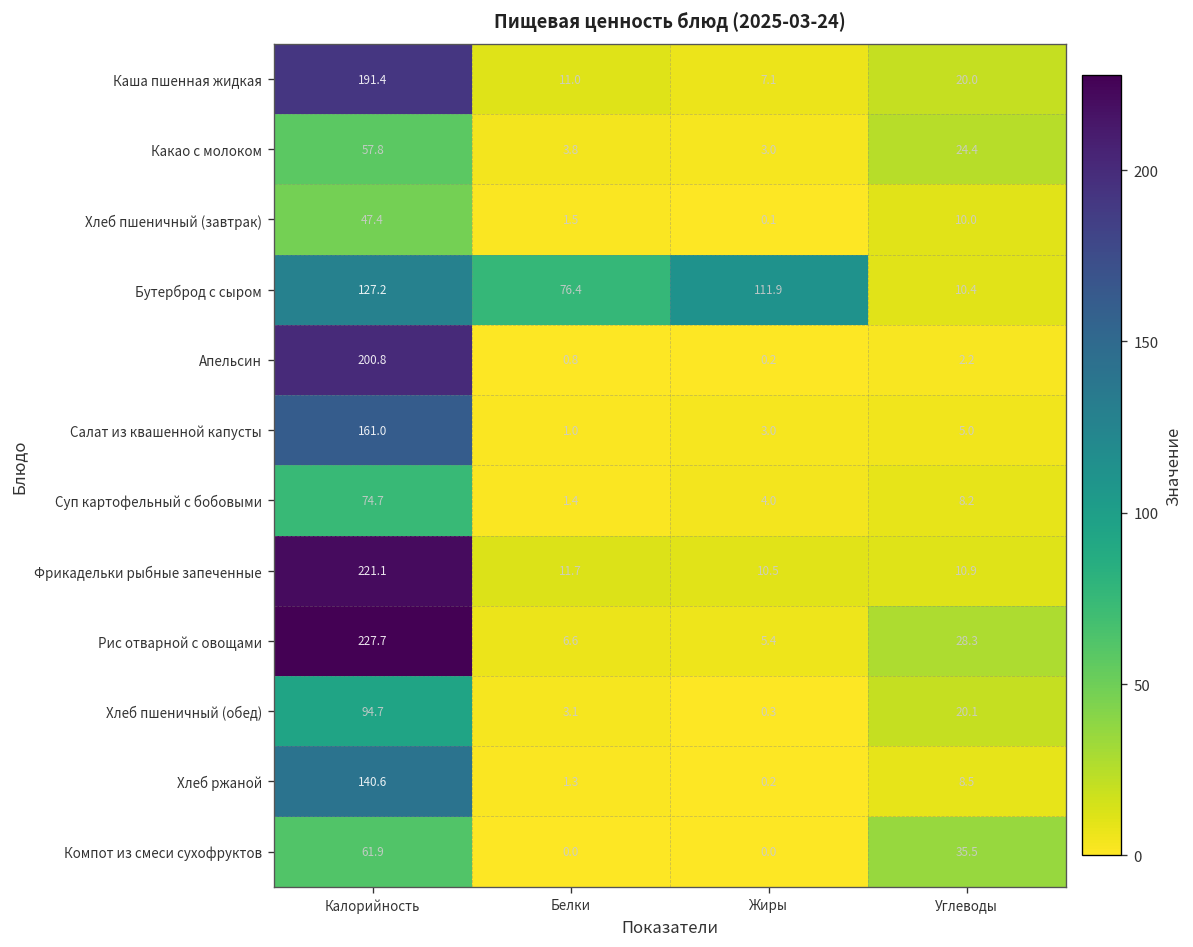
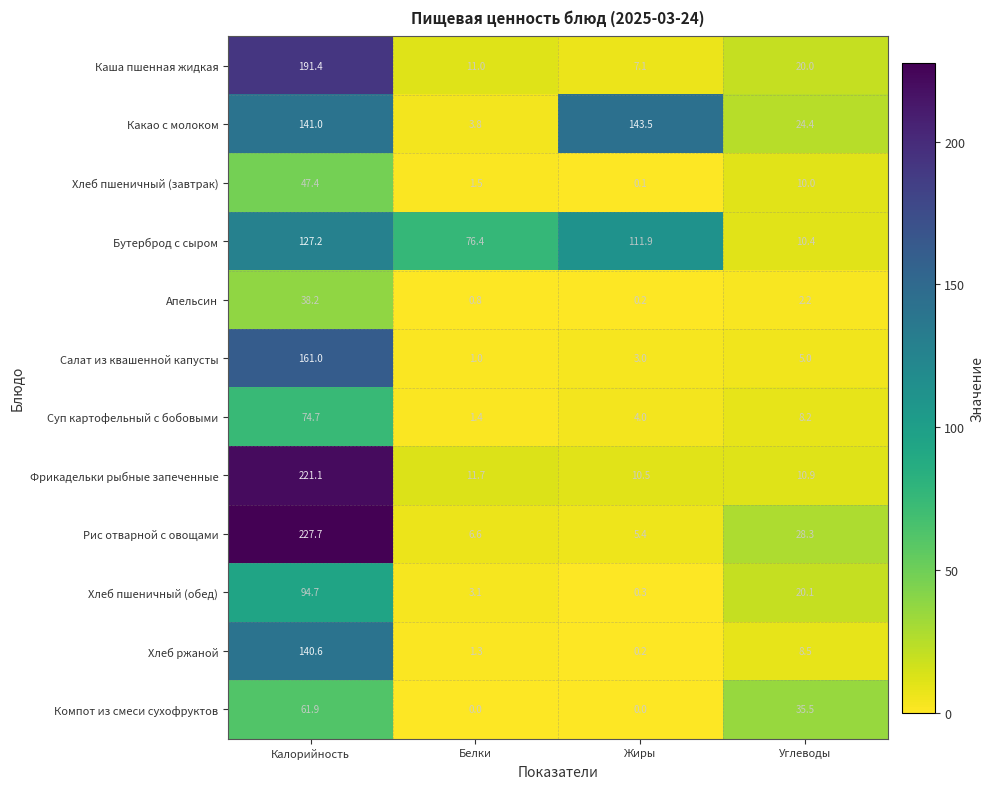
  {
    "Каша пшенная жидкая": {
      "Калорийность": 191.4,
      "Белки": 11.0,
      "Жиры": 7.1,
      "Углеводы": 20.0
    },
    "Какао с молоком": {
-     "Калорийность": 57.8,
+     "Калорийность": 141.0,
      "Белки": 3.8,
-     "Жиры": 3.0,
+     "Жиры": 143.5,
      "Углеводы": 24.4
    },
    "Хлеб пшеничный (завтрак)": {
      "Калорийность": 47.4,
      "Белки": 1.5,
      "Жиры": 0.1,
      "Углеводы": 10.0
    },
    "Бутерброд с сыром": {
      "Калорийность": 127.2,
      "Белки": 76.4,
      "Жиры": 111.9,
      "Углеводы": 10.4
    },
    "Апельсин": {
-     "Калорийность": 200.8,
+     "Калорийность": 38.2,
      "Белки": 0.8,
      "Жиры": 0.2,
      "Углеводы": 2.2
    },
    "Салат из квашенной капусты": {
      "Калорийность": 161.0,
      "Белки": 1.0,
      "Жиры": 3.0,
      "Углеводы": 5.0
    },
    "Суп картофельный с бобовыми": {
      "Калорийность": 74.7,
      "Белки": 1.4,
      "Жиры": 4.0,
      "Углеводы": 8.2
    },
    "Фрикадельки рыбные запеченные": {
      "Калорийность": 221.1,
      "Белки": 11.7,
      "Жиры": 10.5,
      "Углеводы": 10.9
    },
    "Рис отварной с овощами": {
      "Калорийность": 227.7,
      "Белки": 6.6,
      "Жиры": 5.4,
      "Углеводы": 28.3
    },
    "Хлеб пшеничный (обед)": {
      "Калорийность": 94.7,
      "Белки": 3.1,
      "Жиры": 0.3,
      "Углеводы": 20.1
    },
    "Хлеб ржаной": {
      "Калорийность": 140.6,
      "Белки": 1.3,
      "Жиры": 0.2,
      "Углеводы": 8.5
    },
    "Компот из смеси сухофруктов": {
      "Калорийность": 61.9,
      "Белки": 0.0,
      "Жиры": 0.0,
      "Углеводы": 35.5
    }
  }
